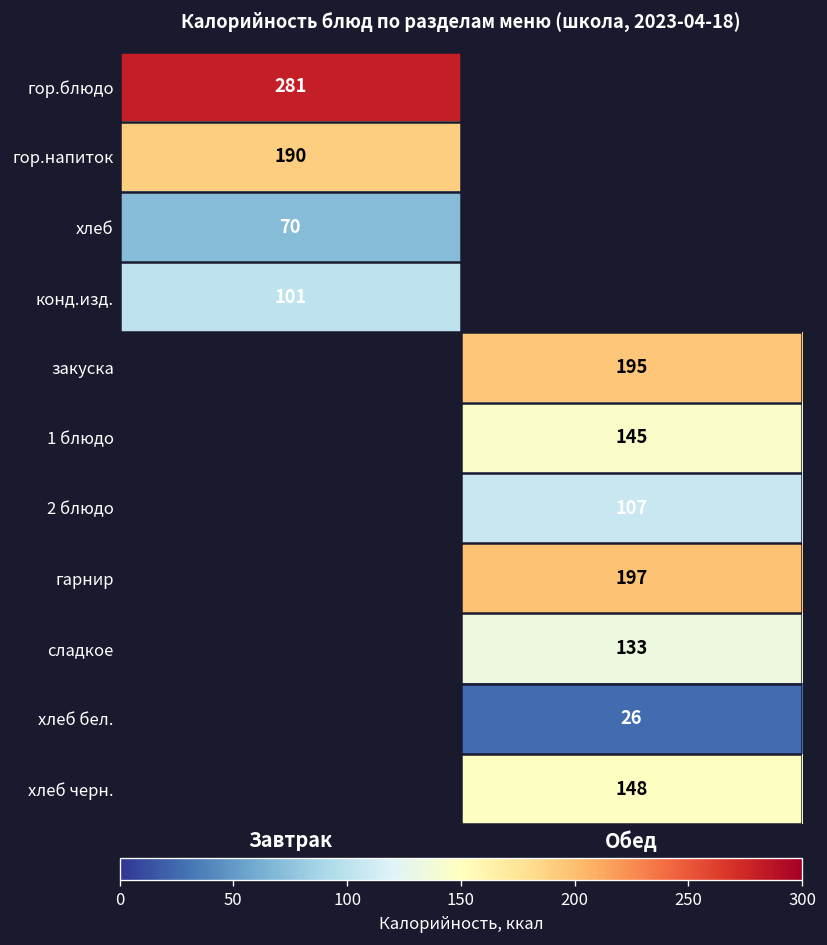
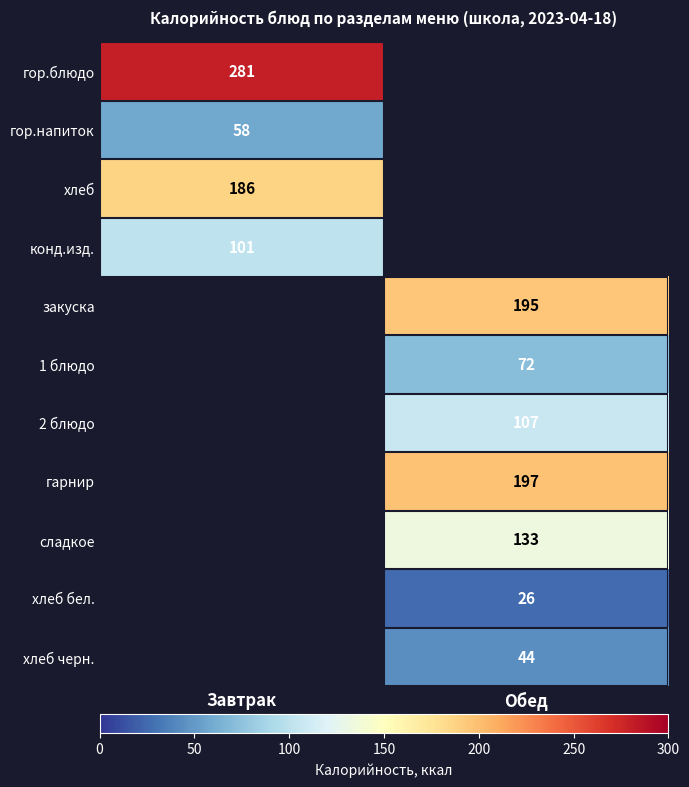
  {
    "гор.блюдо": {
      "Завтрак": 281
    },
    "гор.напиток": {
-     "Завтрак": 190
+     "Завтрак": 58
    },
    "хлеб": {
-     "Завтрак": 70
+     "Завтрак": 186
    },
    "конд.изд.": {
      "Завтрак": 101
    },
    "закуска": {
      "Обед": 195
    },
    "1 блюдо": {
-     "Обед": 145
+     "Обед": 72
    },
    "2 блюдо": {
      "Обед": 107
    },
    "гарнир": {
      "Обед": 197
    },
    "сладкое": {
      "Обед": 133
    },
    "хлеб бел.": {
      "Обед": 26
    },
    "хлеб черн.": {
-     "Обед": 148
+     "Обед": 44
    }
  }
